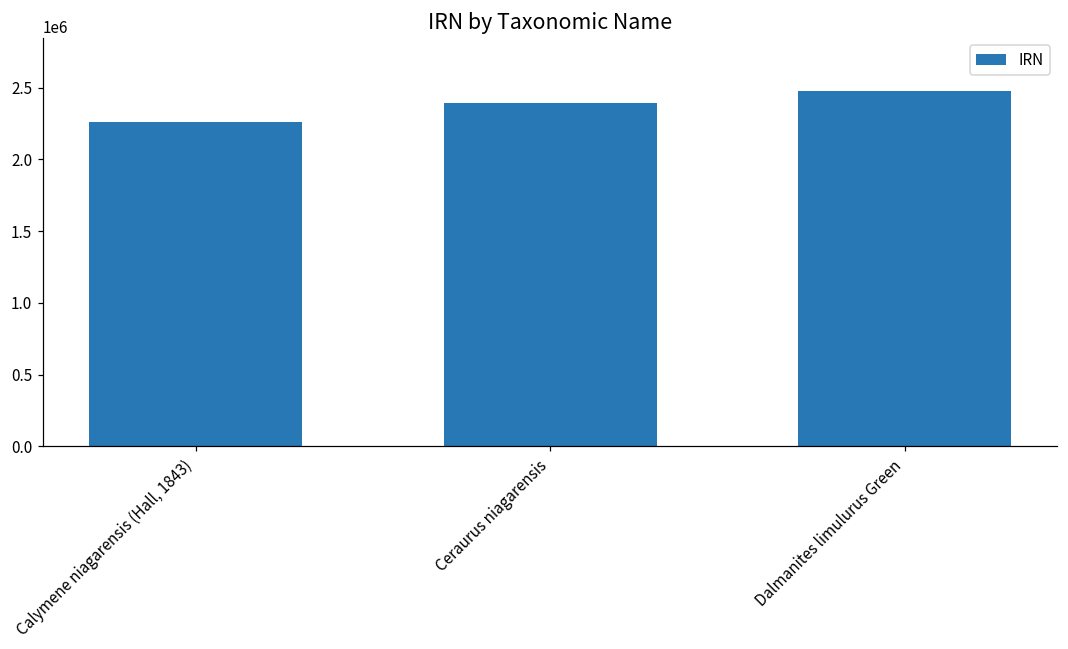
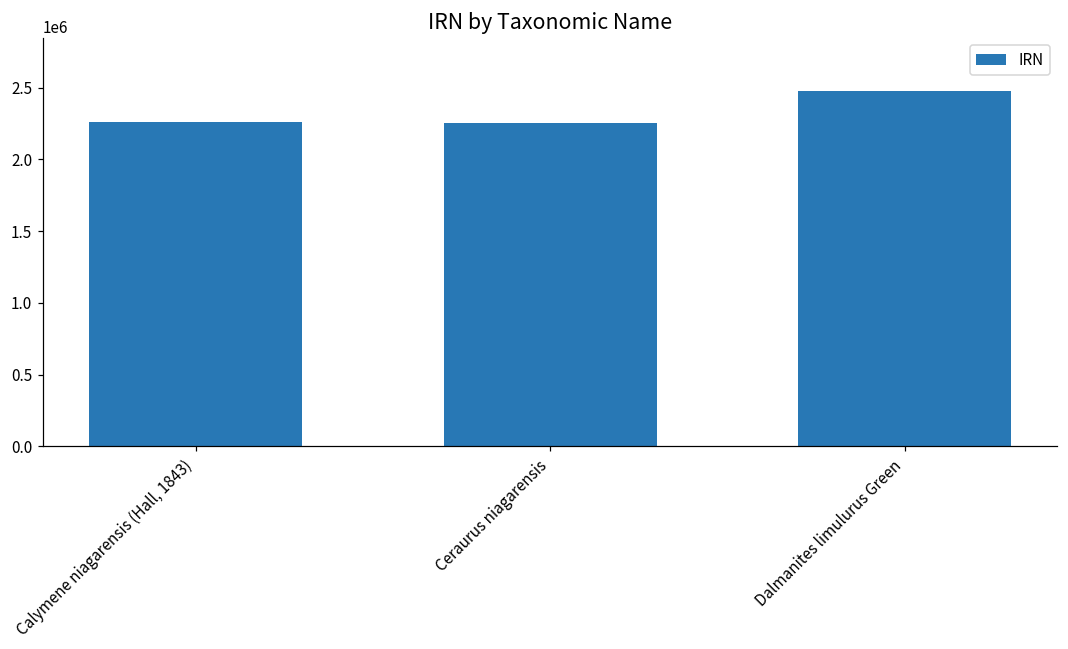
  {
    "Calymene niagarensis (Hall, 1843)": 2260000,
-   "Ceraurus niagarensis": 2390000,
+   "Ceraurus niagarensis": 2250000,
    "Dalmanites limulurus Green": 2480000
  }
